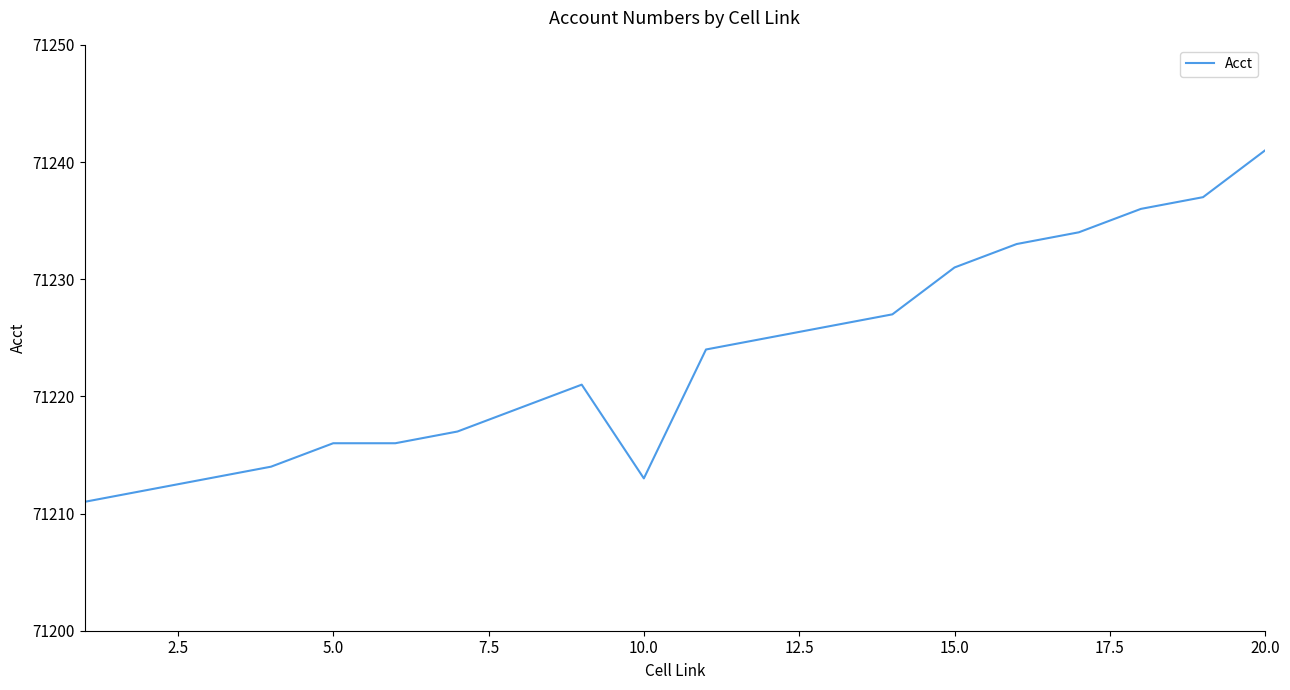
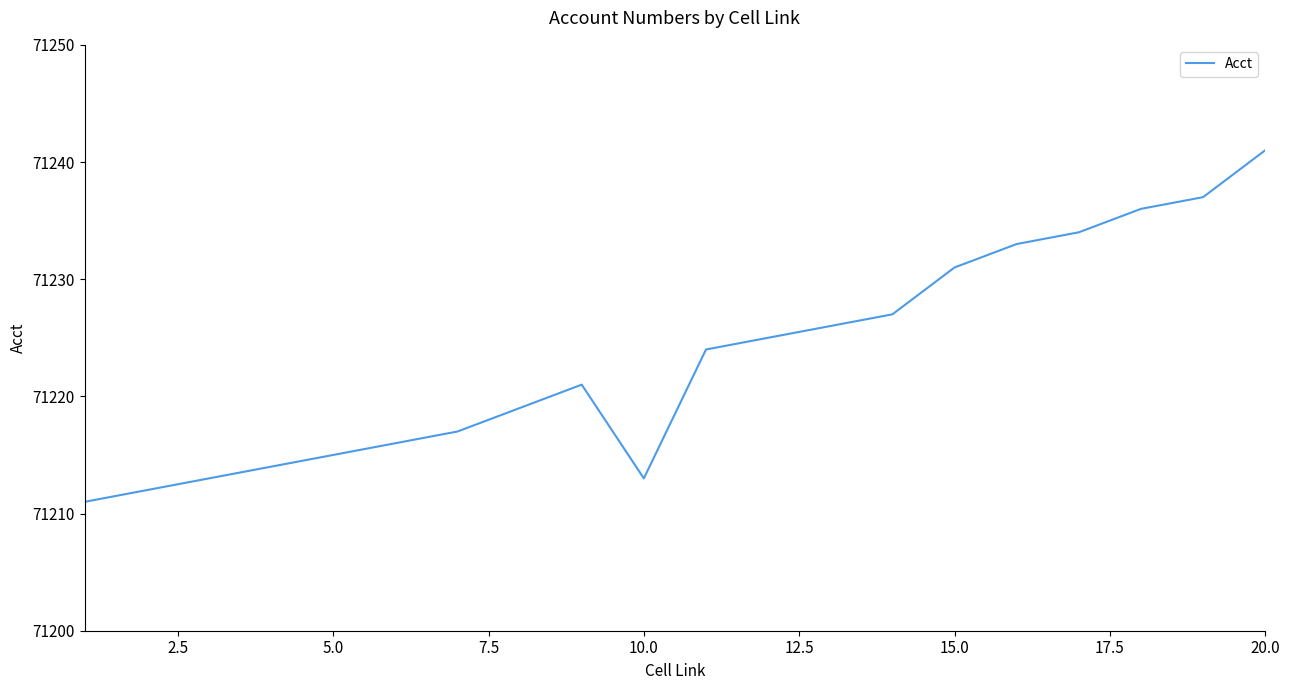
  {
-   "5.0": 71216,
+   "5.0": 71215,
    "10.0": 71213,
    "15.0": 71231,
    "20.0": 71241
  }
